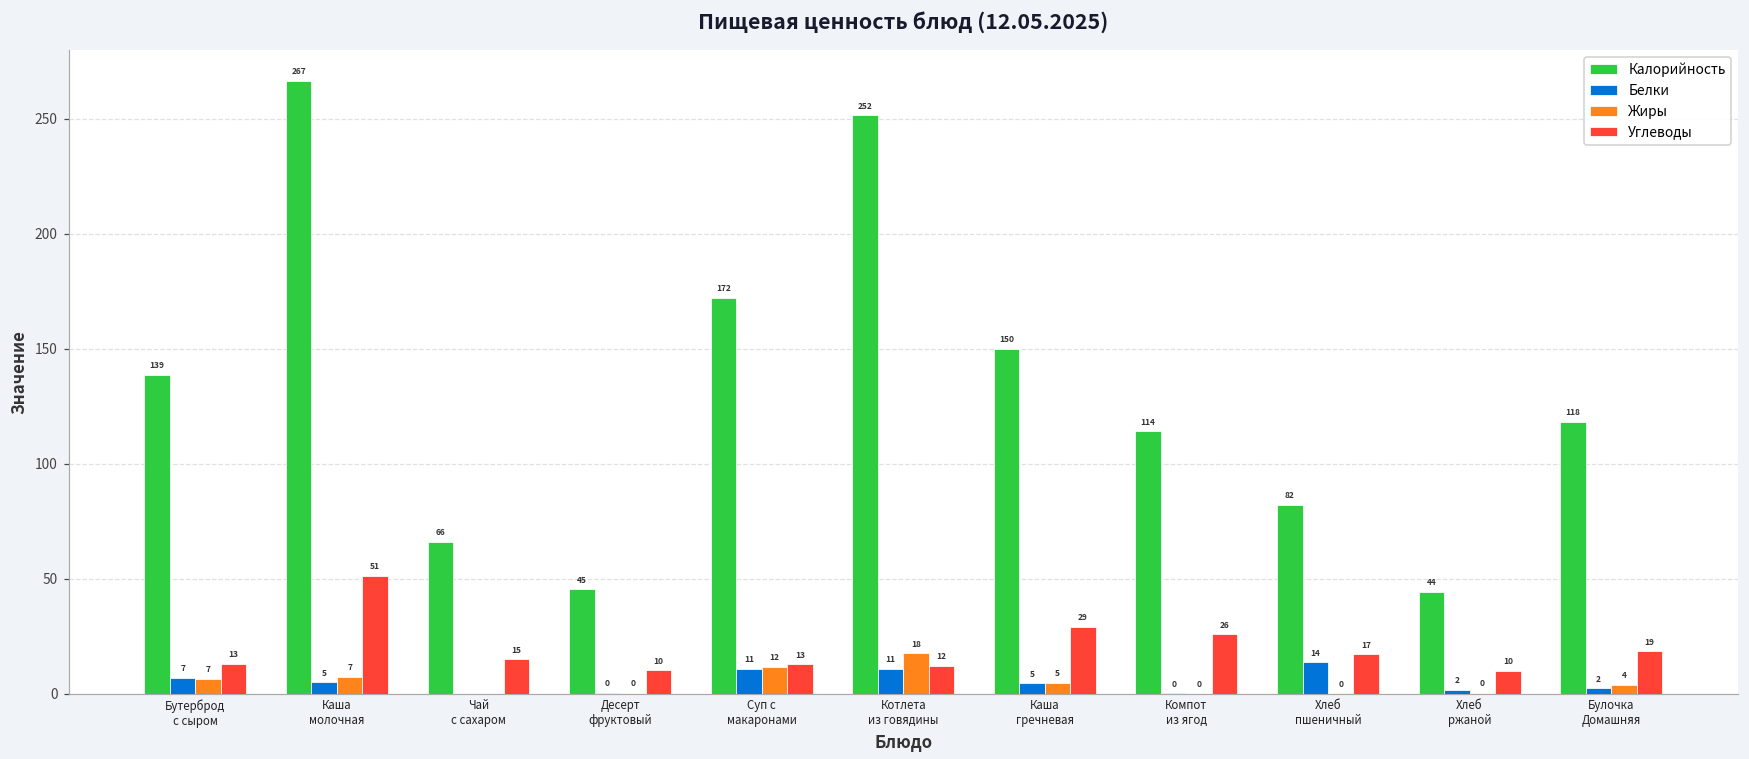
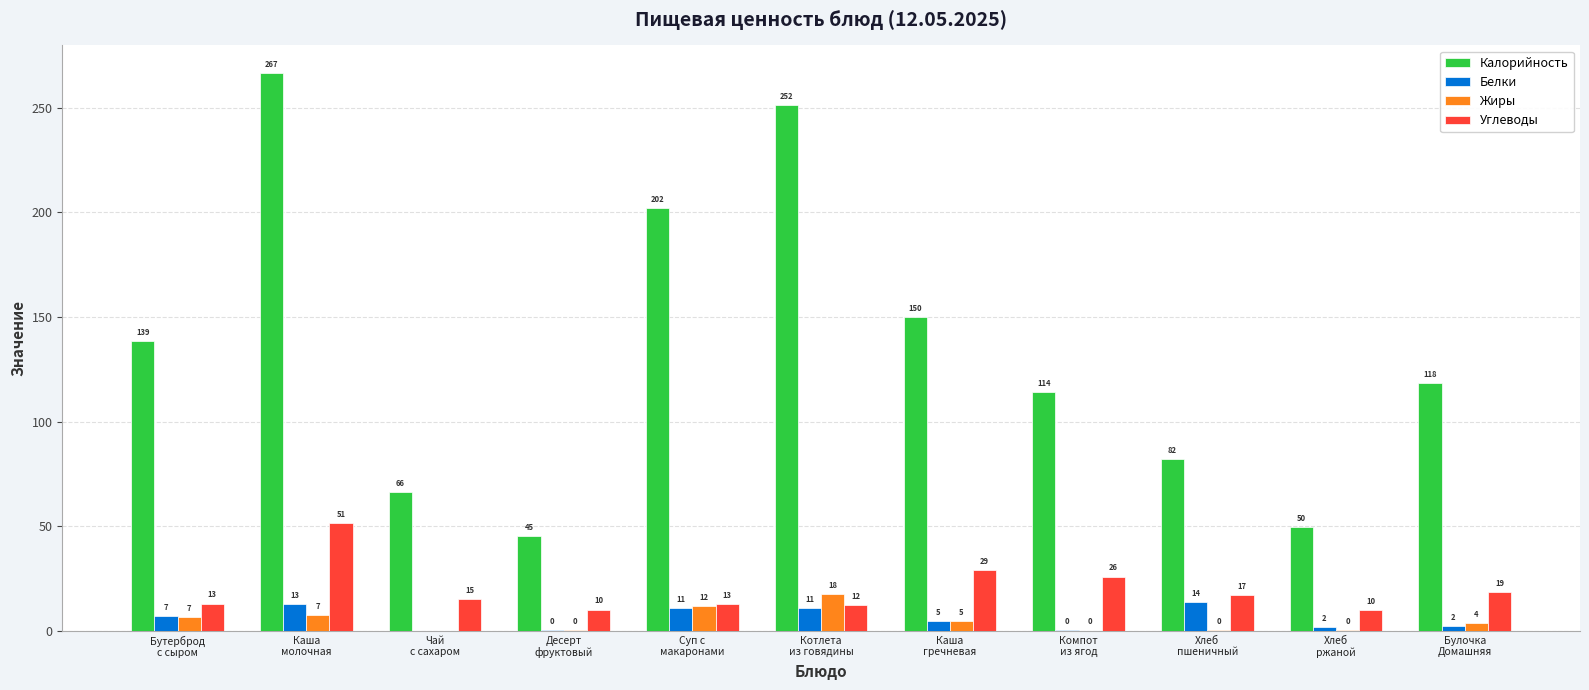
  {
    "Калорийность": {
      "Бутерброд с сыром": 139,
      "Каша молочная": 267,
      "Чай с сахаром": 66,
      "Десерт фруктовый": 45,
-     "Суп с макаронами": 172,
+     "Суп с макаронами": 202,
      "Котлета из говядины": 252,
      "Каша гречневая": 150,
      "Компот из ягод": 114,
      "Хлеб пшеничный": 82,
-     "Хлеб ржаной": 44,
+     "Хлеб ржаной": 50,
      "Булочка Домашняя": 118
    },
    "Белки": {
      "Бутерброд с сыром": 7,
-     "Каша молочная": 5,
+     "Каша молочная": 13,
      "Десерт фруктовый": 0,
      "Суп с макаронами": 11,
      "Котлета из говядины": 11,
      "Каша гречневая": 5,
      "Компот из ягод": 0,
      "Хлеб пшеничный": 14,
      "Хлеб ржаной": 2,
      "Булочка Домашняя": 2
    },
    "Жиры": {
      "Бутерброд с сыром": 7,
      "Каша молочная": 7,
      "Десерт фруктовый": 0,
      "Суп с макаронами": 12,
      "Котлета из говядины": 18,
      "Каша гречневая": 5,
      "Компот из ягод": 0,
      "Хлеб пшеничный": 0,
      "Хлеб ржаной": 0,
      "Булочка Домашняя": 4
    },
    "Углеводы": {
      "Бутерброд с сыром": 13,
      "Каша молочная": 51,
      "Чай с сахаром": 15,
      "Десерт фруктовый": 10,
      "Суп с макаронами": 13,
      "Котлета из говядины": 12,
      "Каша гречневая": 29,
      "Компот из ягод": 26,
      "Хлеб пшеничный": 17,
      "Хлеб ржаной": 10,
      "Булочка Домашняя": 19
    }
  }
